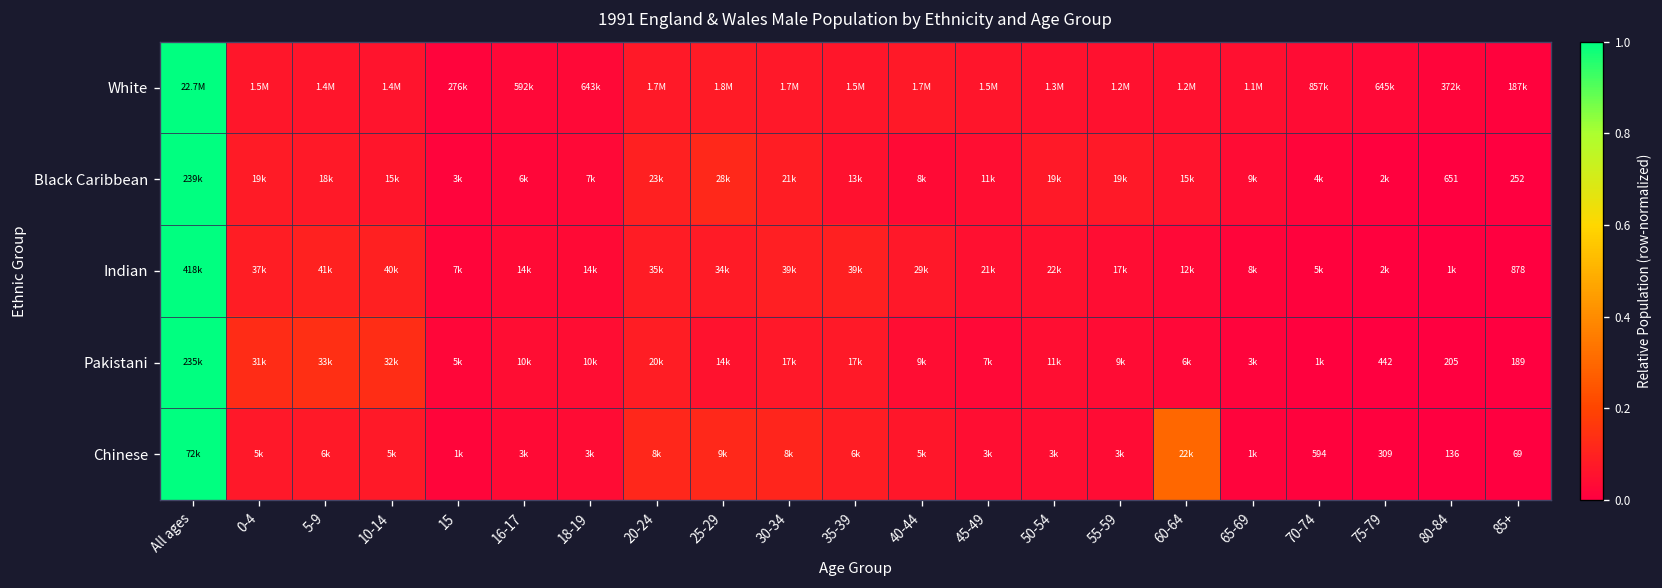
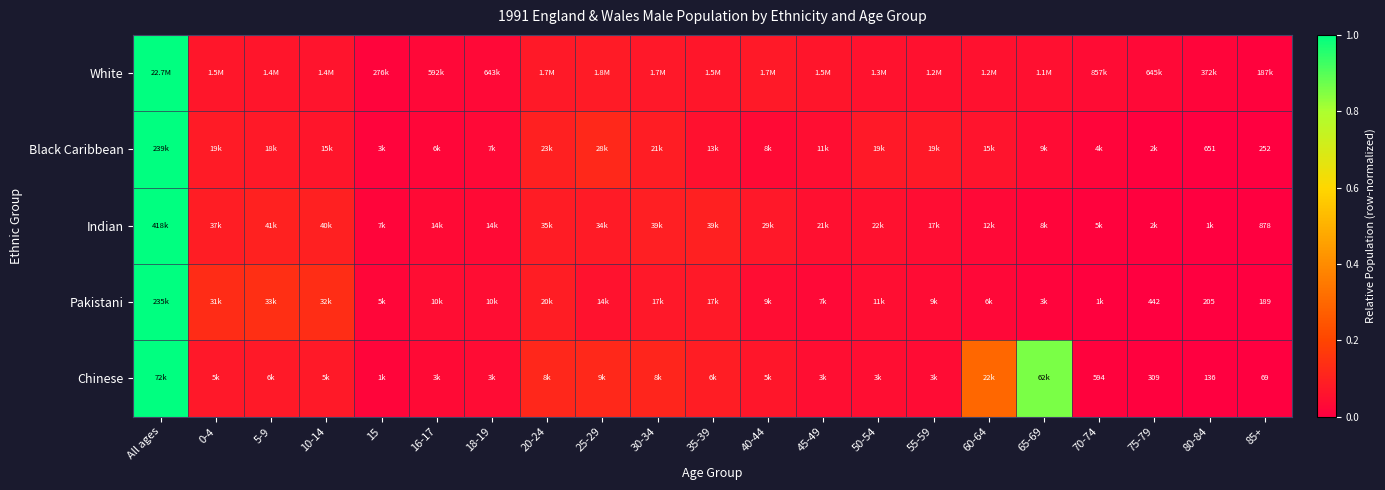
  {
    "White": {
      "All ages": "22.7M",
      "0-4": "1.5M",
      "5-9": "1.4M",
      "10-14": "1.4M",
      "15": "276k",
      "16-17": "592k",
      "18-19": "643k",
      "20-24": "1.7M",
      "25-29": "1.8M",
      "30-34": "1.7M",
      "35-39": "1.5M",
      "40-44": "1.7M",
      "45-49": "1.5M",
      "50-54": "1.3M",
      "55-59": "1.2M",
      "60-64": "1.2M",
      "65-69": "1.1M",
      "70-74": "857k",
      "75-79": "645k",
      "80-84": "372k",
      "85+": "187k"
    },
    "Black Caribbean": {
      "All ages": "239k",
      "0-4": "19k",
      "5-9": "18k",
      "10-14": "15k",
      "15": "3k",
      "16-17": "6k",
      "18-19": "7k",
      "20-24": "23k",
      "25-29": "28k",
      "30-34": "21k",
      "35-39": "13k",
      "40-44": "8k",
      "45-49": "11k",
      "50-54": "19k",
      "55-59": "19k",
      "60-64": "15k",
      "65-69": "9k",
      "70-74": "4k",
      "75-79": "2k",
      "80-84": "651",
      "85+": "252"
    },
    "Indian": {
      "All ages": "418k",
      "0-4": "37k",
      "5-9": "41k",
      "10-14": "40k",
      "15": "7k",
      "16-17": "14k",
      "18-19": "14k",
      "20-24": "35k",
      "25-29": "34k",
      "30-34": "39k",
      "35-39": "39k",
      "40-44": "29k",
      "45-49": "21k",
      "50-54": "22k",
      "55-59": "17k",
      "60-64": "12k",
      "65-69": "8k",
      "70-74": "5k",
      "75-79": "2k",
      "80-84": "1k",
      "85+": "878"
    },
    "Pakistani": {
      "All ages": "235k",
      "0-4": "31k",
      "5-9": "33k",
      "10-14": "32k",
      "15": "5k",
      "16-17": "10k",
      "18-19": "10k",
      "20-24": "20k",
      "25-29": "14k",
      "30-34": "17k",
      "35-39": "17k",
      "40-44": "9k",
      "45-49": "7k",
      "50-54": "11k",
      "55-59": "9k",
      "60-64": "6k",
      "65-69": "3k",
      "70-74": "1k",
      "75-79": "442",
      "80-84": "205",
      "85+": "189"
    },
    "Chinese": {
      "All ages": "72k",
      "0-4": "5k",
      "5-9": "6k",
      "10-14": "5k",
      "15": "1k",
      "16-17": "3k",
      "18-19": "3k",
      "20-24": "8k",
      "25-29": "9k",
      "30-34": "8k",
      "35-39": "6k",
      "40-44": "5k",
      "45-49": "3k",
      "50-54": "3k",
      "55-59": "3k",
      "60-64": "22k",
-     "65-69": "1k",
+     "65-69": "62k",
      "70-74": "594",
      "75-79": "309",
      "80-84": "136",
      "85+": "69"
    }
  }
